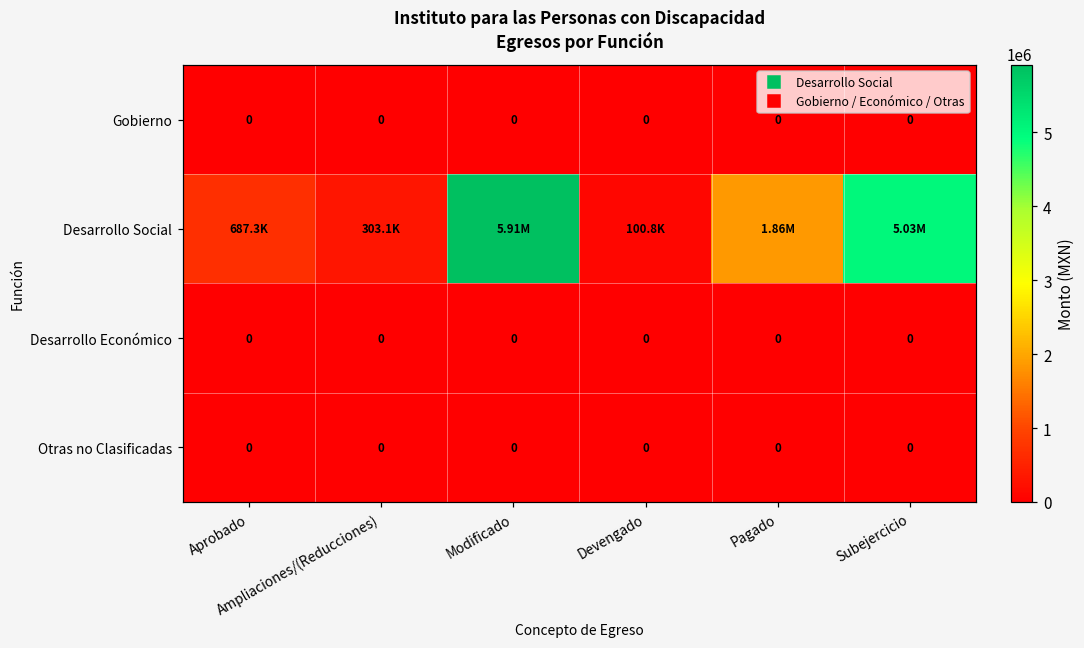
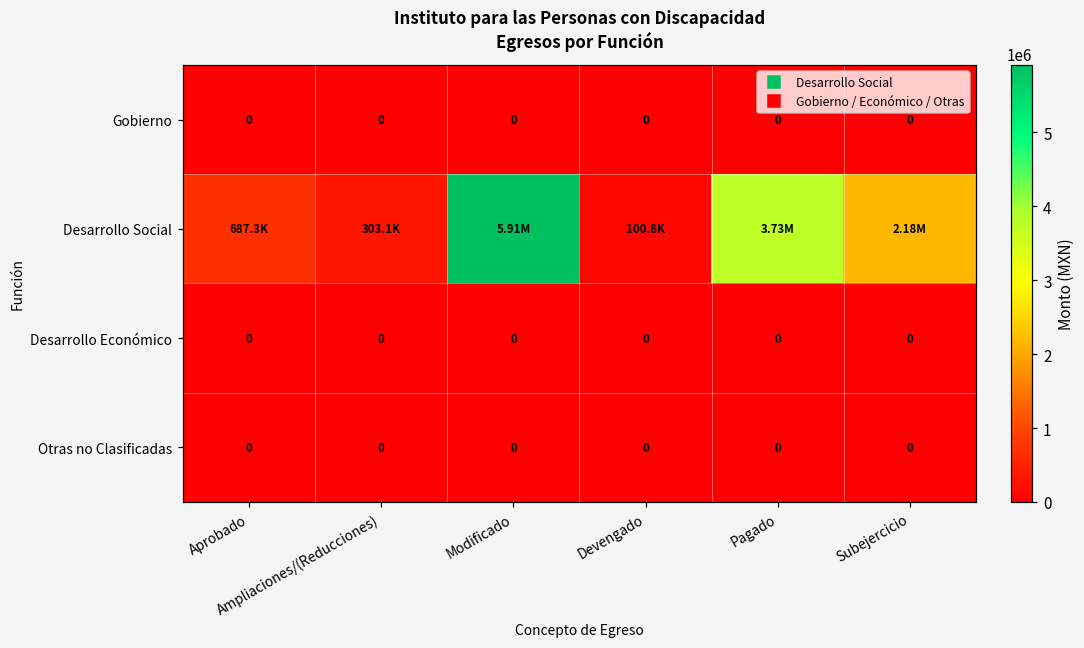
  {
    "Gobierno": {
      "Aprobado": "0",
      "Ampliaciones/(Reducciones)": "0",
      "Modificado": "0",
      "Devengado": "0",
      "Pagado": "0",
      "Subejercicio": "0"
    },
    "Desarrollo Social": {
      "Aprobado": "687.3K",
      "Ampliaciones/(Reducciones)": "303.1K",
      "Modificado": "5.91M",
      "Devengado": "100.8K",
-     "Pagado": "1.86M",
-     "Subejercicio": "5.03M"
+     "Pagado": "3.73M",
+     "Subejercicio": "2.18M"
    },
    "Desarrollo Económico": {
      "Aprobado": "0",
      "Ampliaciones/(Reducciones)": "0",
      "Modificado": "0",
      "Devengado": "0",
      "Pagado": "0",
      "Subejercicio": "0"
    },
    "Otras no Clasificadas": {
      "Aprobado": "0",
      "Ampliaciones/(Reducciones)": "0",
      "Modificado": "0",
      "Devengado": "0",
      "Pagado": "0",
      "Subejercicio": "0"
    }
  }
